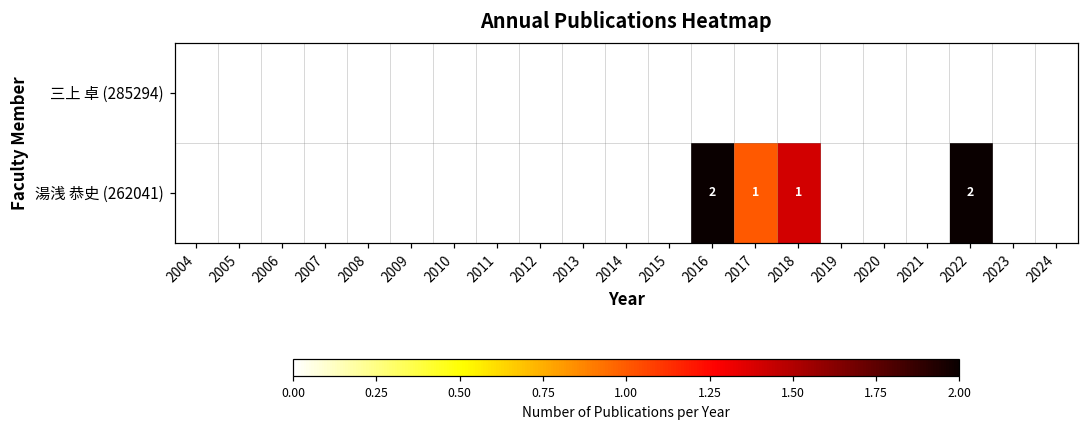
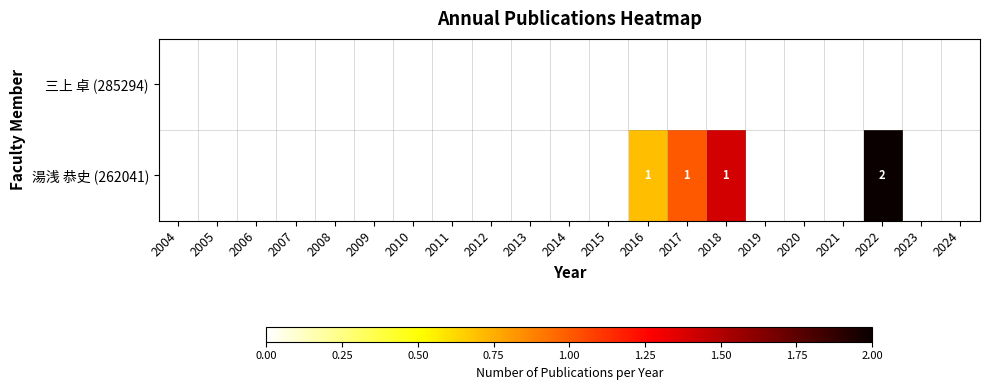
  {
    "湯浅 恭史 (262041)": {
-     "2016": 2,
+     "2016": 1,
      "2017": 1,
      "2018": 1,
      "2022": 2
    }
  }
